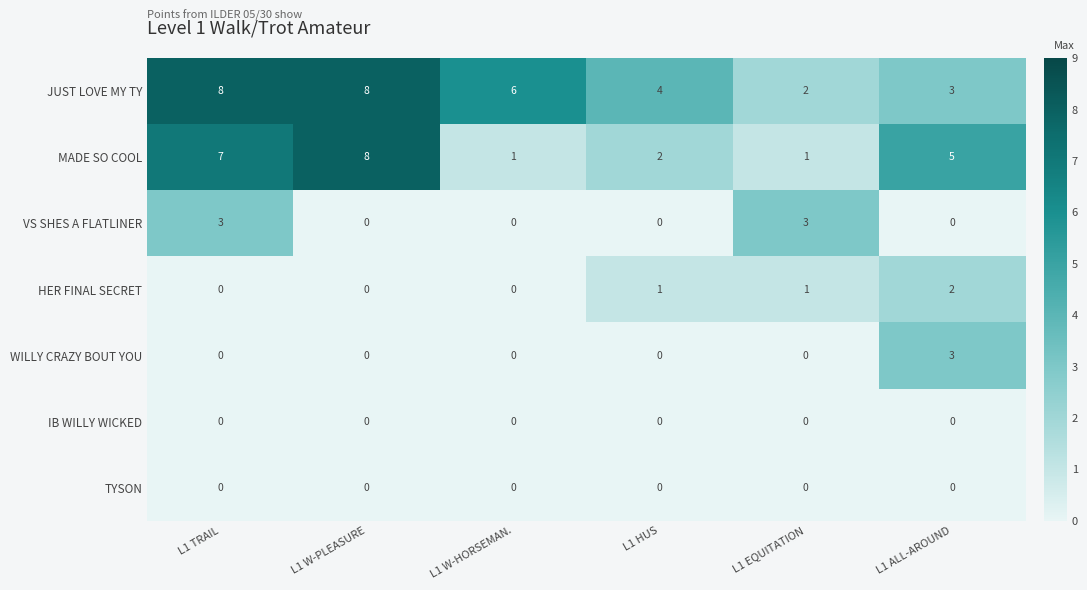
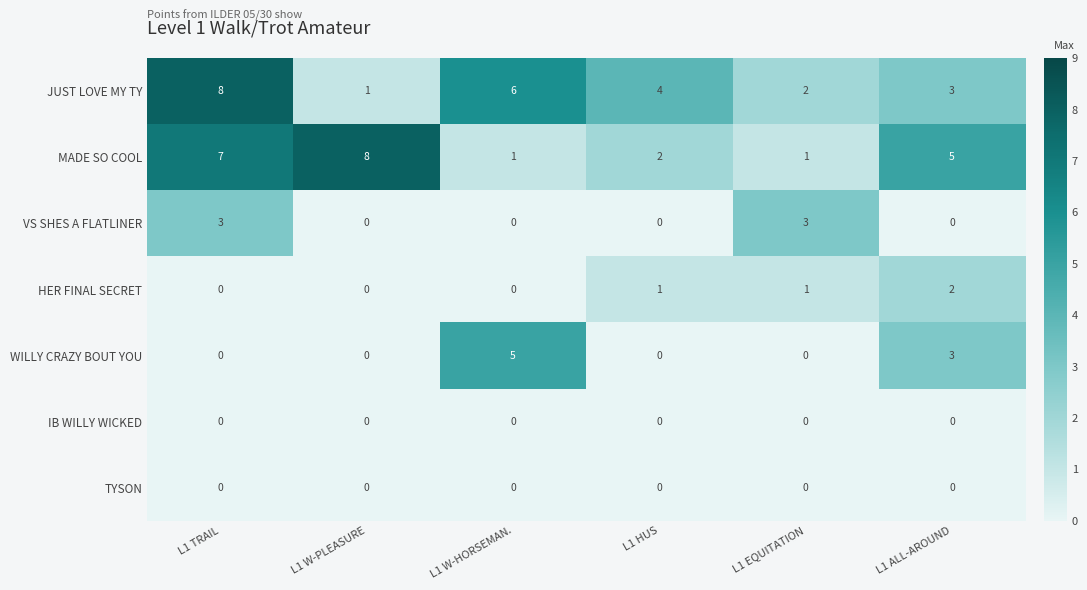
  {
    "JUST LOVE MY TY": {
      "L1 TRAIL": 8,
-     "L1 W-PLEASURE": 8,
+     "L1 W-PLEASURE": 1,
      "L1 W-HORSEMAN.": 6,
      "L1 HUS": 4,
      "L1 EQUITATION": 2,
      "L1 ALL-AROUND": 3
    },
    "MADE SO COOL": {
      "L1 TRAIL": 7,
      "L1 W-PLEASURE": 8,
      "L1 W-HORSEMAN.": 1,
      "L1 HUS": 2,
      "L1 EQUITATION": 1,
      "L1 ALL-AROUND": 5
    },
    "VS SHES A FLATLINER": {
      "L1 TRAIL": 3,
      "L1 W-PLEASURE": 0,
      "L1 W-HORSEMAN.": 0,
      "L1 HUS": 0,
      "L1 EQUITATION": 3,
      "L1 ALL-AROUND": 0
    },
    "HER FINAL SECRET": {
      "L1 TRAIL": 0,
      "L1 W-PLEASURE": 0,
      "L1 W-HORSEMAN.": 0,
      "L1 HUS": 1,
      "L1 EQUITATION": 1,
      "L1 ALL-AROUND": 2
    },
    "WILLY CRAZY BOUT YOU": {
      "L1 TRAIL": 0,
      "L1 W-PLEASURE": 0,
-     "L1 W-HORSEMAN.": 0,
+     "L1 W-HORSEMAN.": 5,
      "L1 HUS": 0,
      "L1 EQUITATION": 0,
      "L1 ALL-AROUND": 3
    },
    "IB WILLY WICKED": {
      "L1 TRAIL": 0,
      "L1 W-PLEASURE": 0,
      "L1 W-HORSEMAN.": 0,
      "L1 HUS": 0,
      "L1 EQUITATION": 0,
      "L1 ALL-AROUND": 0
    },
    "TYSON": {
      "L1 TRAIL": 0,
      "L1 W-PLEASURE": 0,
      "L1 W-HORSEMAN.": 0,
      "L1 HUS": 0,
      "L1 EQUITATION": 0,
      "L1 ALL-AROUND": 0
    }
  }
